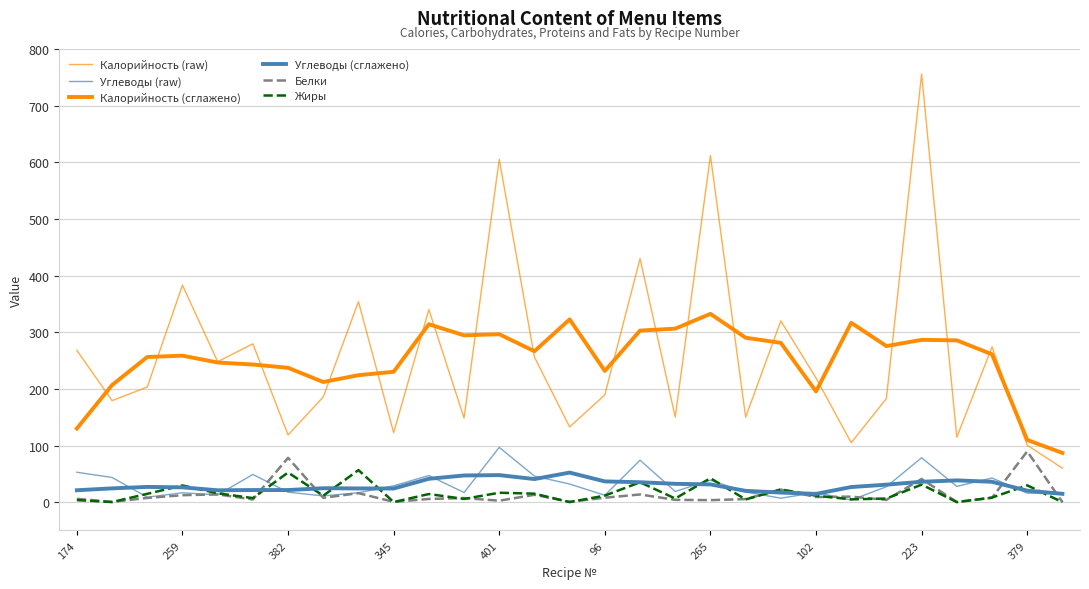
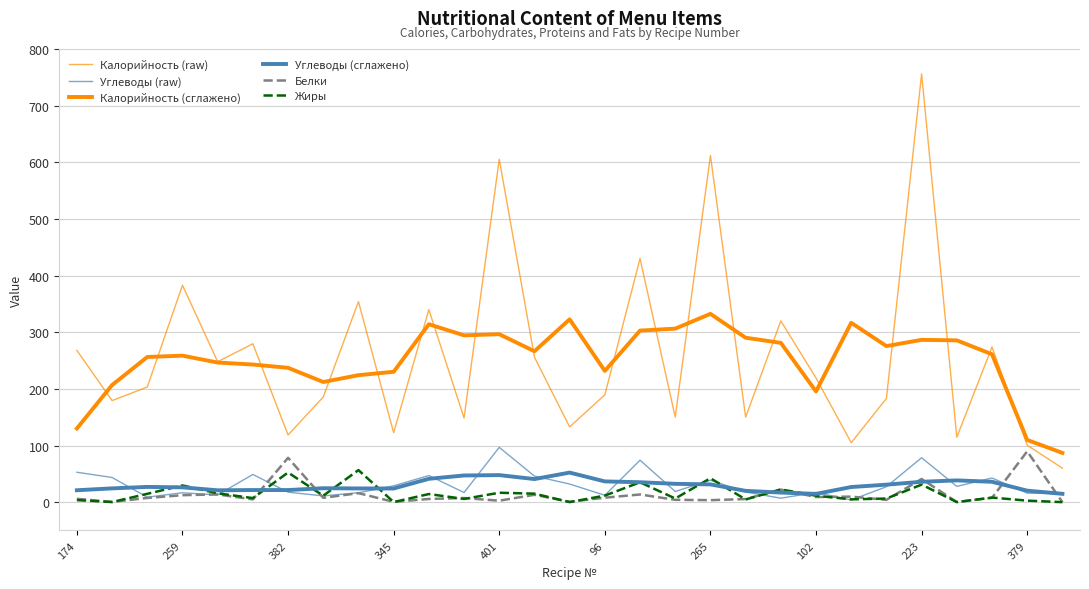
  {
    "Белки": {
      "382": 80,
      "401": 0,
      "265": 0,
      "223": 40,
      "379": 90
    },
    "Жиры": {
      "382": 50,
      "401": 20,
      "223": 30,
-     "379": 30
+     "379": 0
    }
  }
